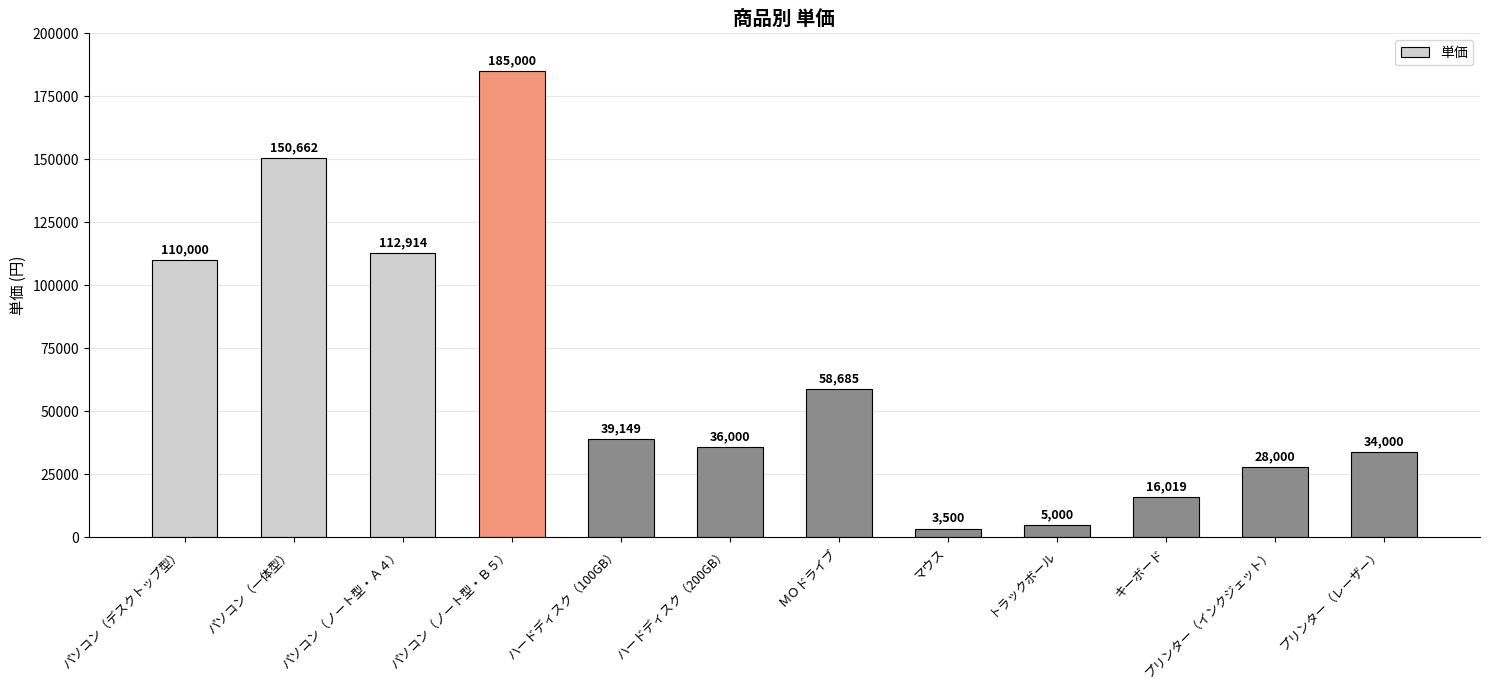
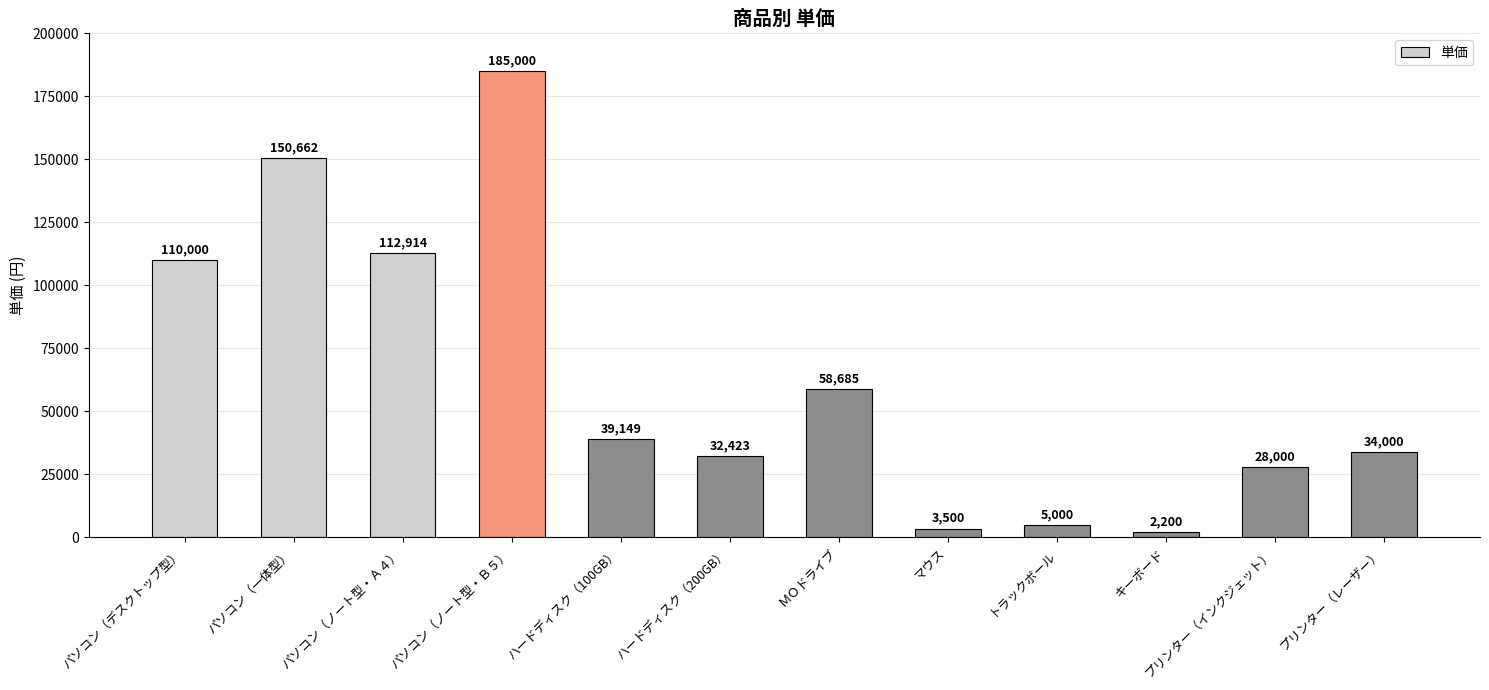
  {
    "パソコン（デスクトップ型）": "110,000",
    "パソコン（一体型）": "150,662",
    "パソコン（ノート型・Ａ４）": "112,914",
    "パソコン（ノート型・Ｂ５）": "185,000",
    "ハードディスク（100GB）": "39,149",
-   "ハードディスク（200GB）": "36,000",
+   "ハードディスク（200GB）": "32,423",
    "ＭＯドライブ": "58,685",
    "マウス": "3,500",
    "トラックボール": "5,000",
-   "キーボード": "16,019",
+   "キーボード": "2,200",
    "プリンター（インクジェット）": "28,000",
    "プリンター（レーザー）": "34,000"
  }
